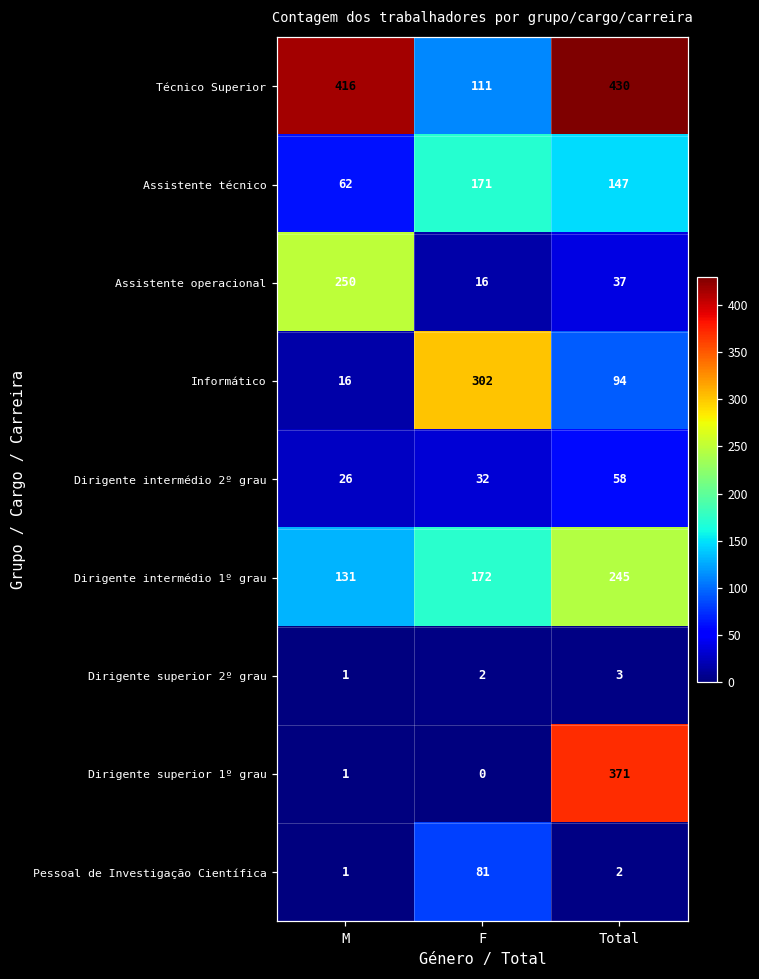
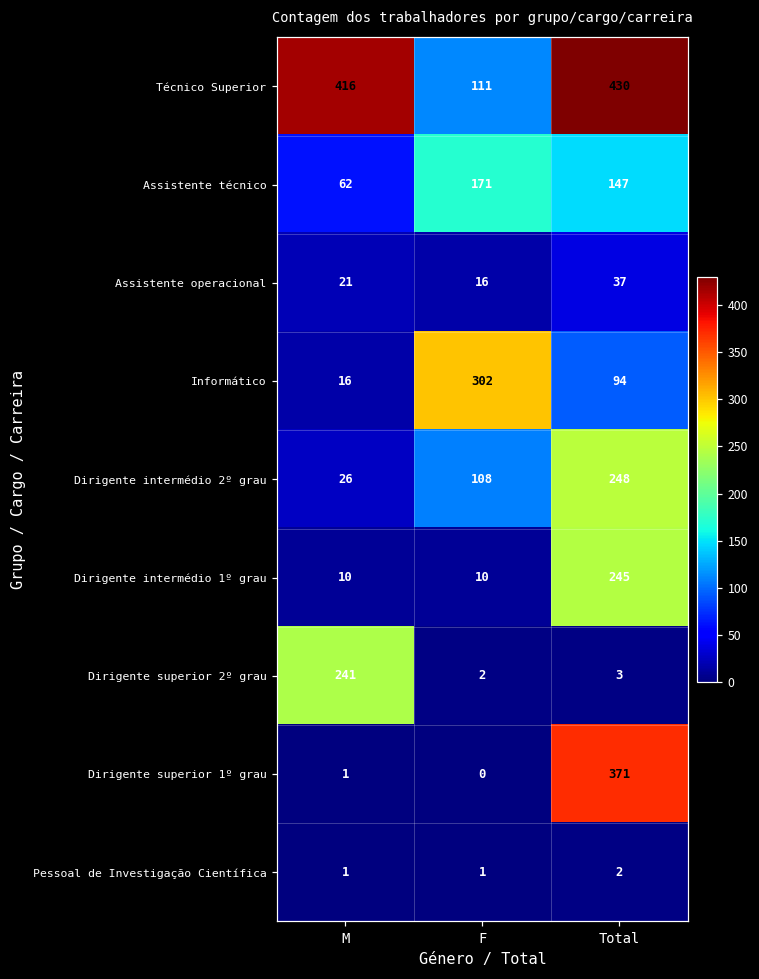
  {
    "Técnico Superior": {
      "M": 416,
      "F": 111,
      "Total": 430
    },
    "Assistente técnico": {
      "M": 62,
      "F": 171,
      "Total": 147
    },
    "Assistente operacional": {
-     "M": 250,
+     "M": 21,
      "F": 16,
      "Total": 37
    },
    "Informático": {
      "M": 16,
      "F": 302,
      "Total": 94
    },
    "Dirigente intermédio 2º grau": {
      "M": 26,
-     "F": 32,
-     "Total": 58
+     "F": 108,
+     "Total": 248
    },
    "Dirigente intermédio 1º grau": {
-     "M": 131,
-     "F": 172,
+     "M": 10,
+     "F": 10,
      "Total": 245
    },
    "Dirigente superior 2º grau": {
-     "M": 1,
+     "M": 241,
      "F": 2,
      "Total": 3
    },
    "Dirigente superior 1º grau": {
      "M": 1,
      "F": 0,
      "Total": 371
    },
    "Pessoal de Investigação Científica": {
      "M": 1,
-     "F": 81,
+     "F": 1,
      "Total": 2
    }
  }
